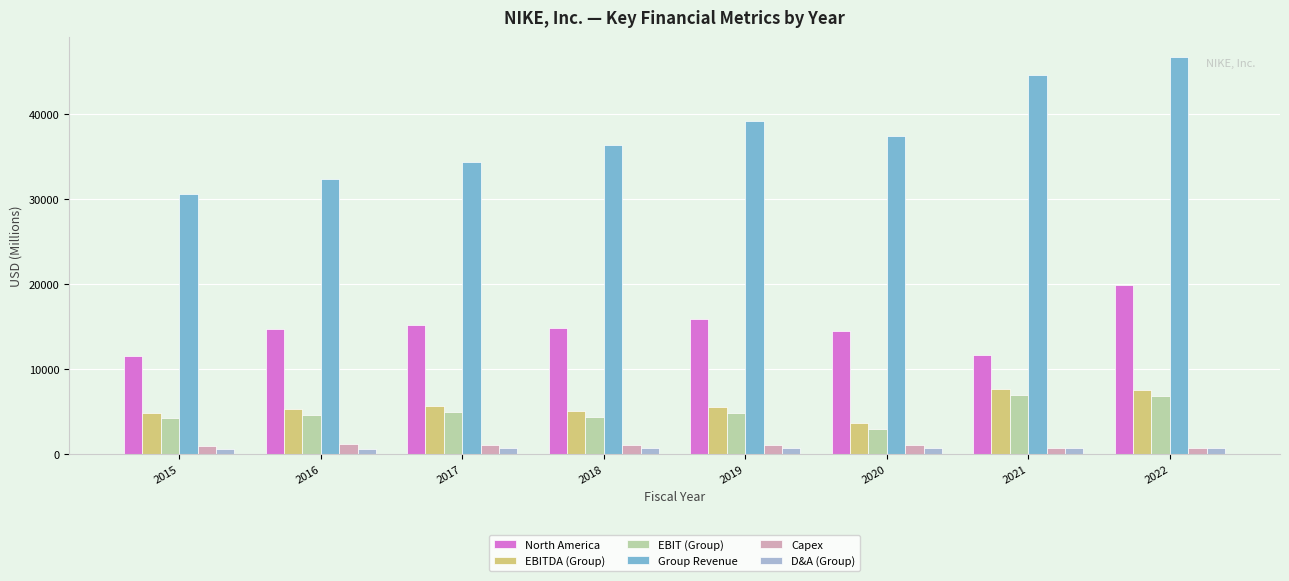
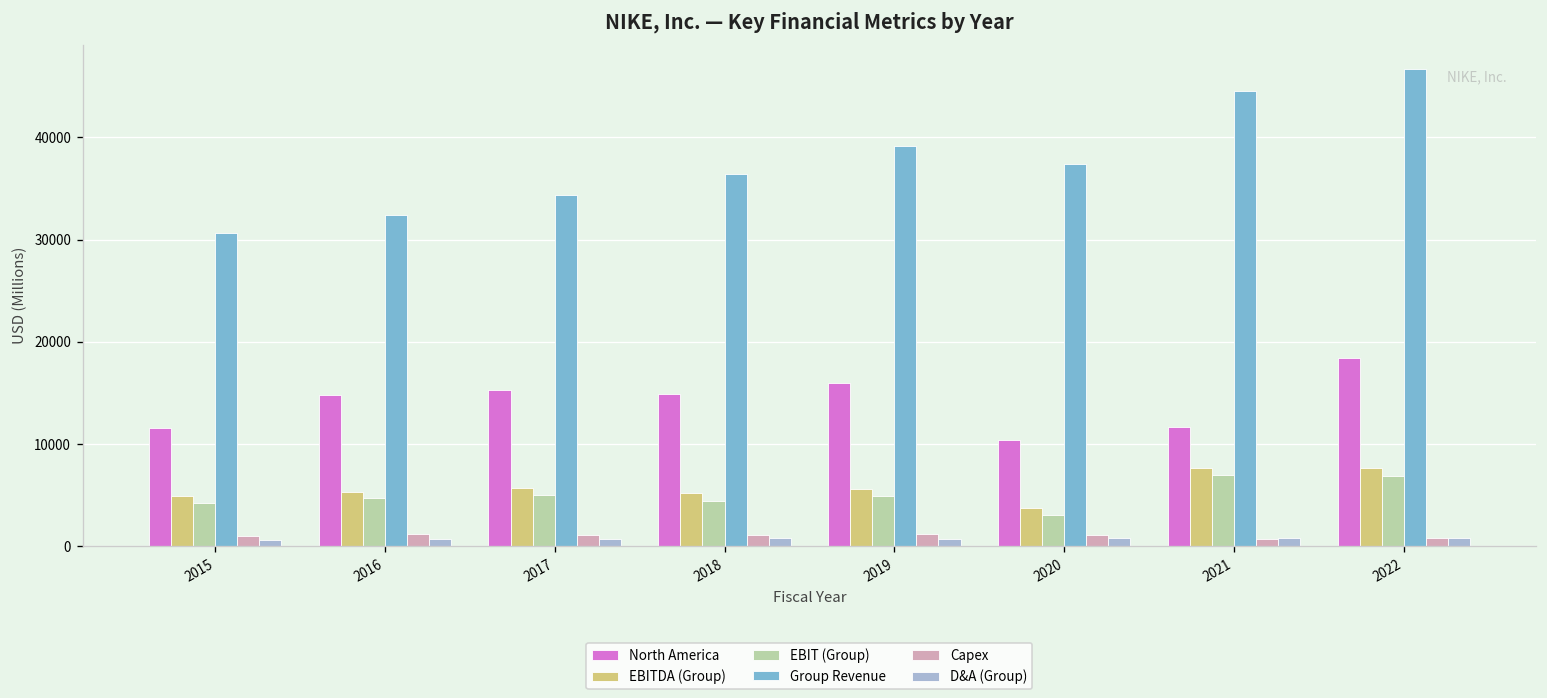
  {
    "North America": {
      "2015": 12000,
      "2016": 15000,
      "2017": 15000,
      "2018": 15000,
      "2019": 16000,
-     "2020": 14000,
+     "2020": 10000,
      "2021": 12000,
-     "2022": 20000
+     "2022": 18000
    }
  }
